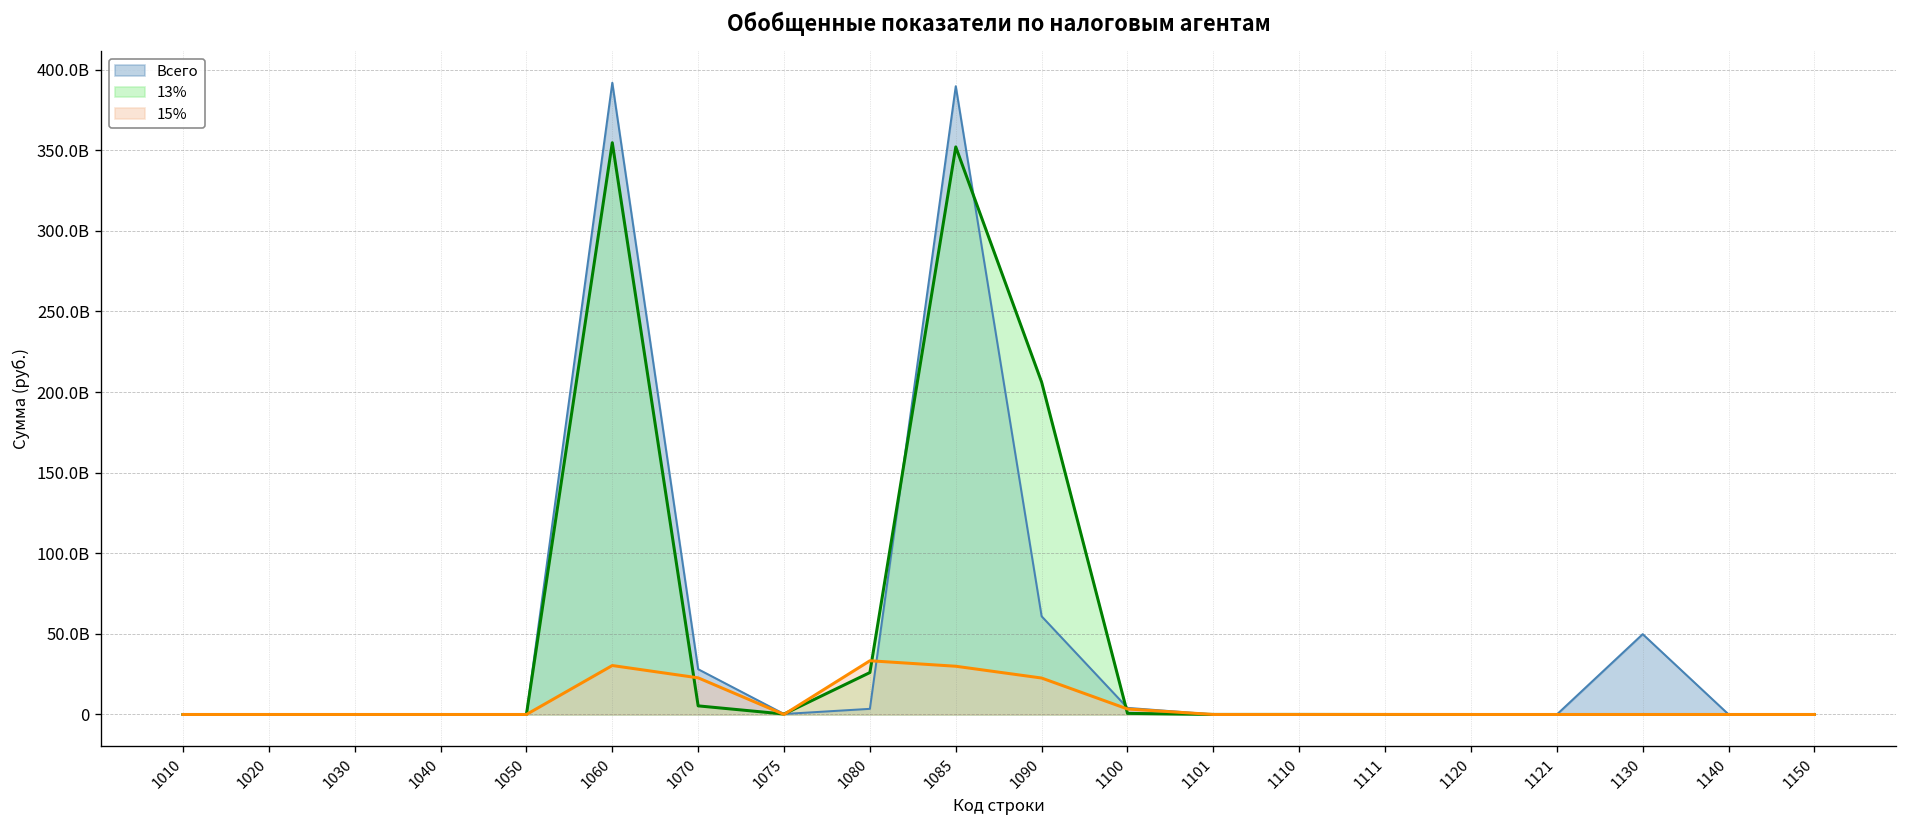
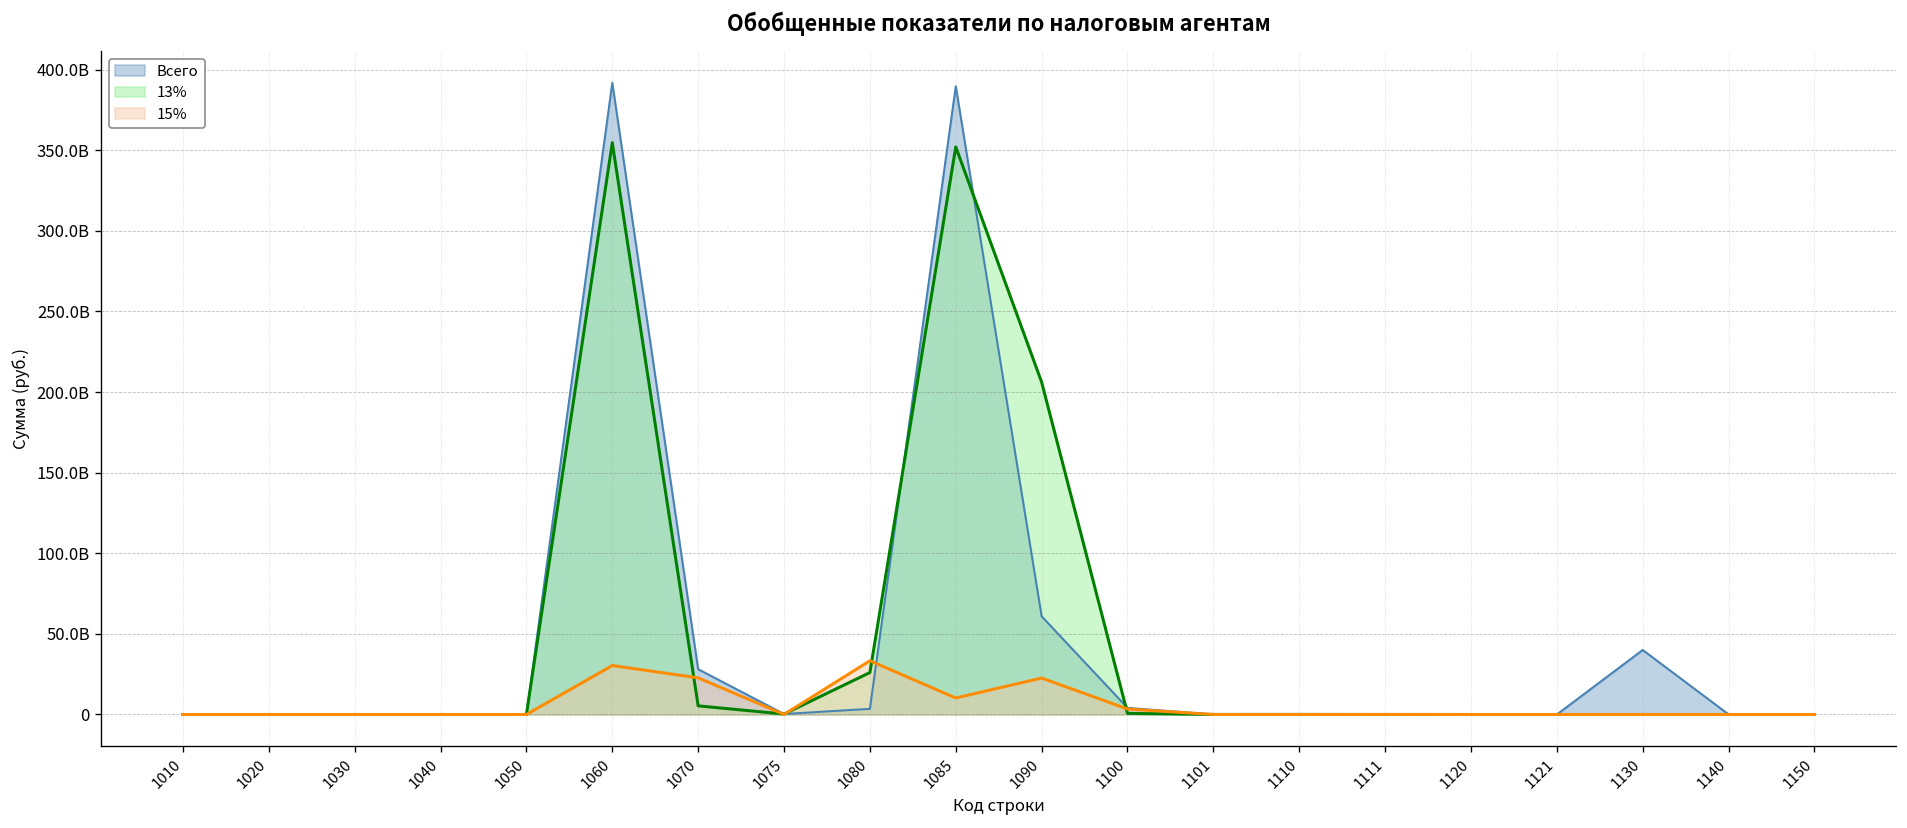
  {
    "Всего": {
      "1060": 392000000000,
      "1070": 28000000000,
      "1080": 4000000000,
      "1085": 390000000000,
      "1090": 61000000000,
-     "1130": 50000000000
+     "1130": 40000000000
    },
    "13%": {
      "1060": 355000000000,
      "1070": 5000000000,
      "1080": 26000000000,
      "1085": 352000000000,
      "1090": 206000000000,
      "1100": 1000000000
    },
    "15%": {
      "1060": 30000000000,
      "1070": 23000000000,
      "1080": 33000000000,
-     "1085": 30000000000,
+     "1085": 10000000000,
      "1090": 23000000000
    }
  }
